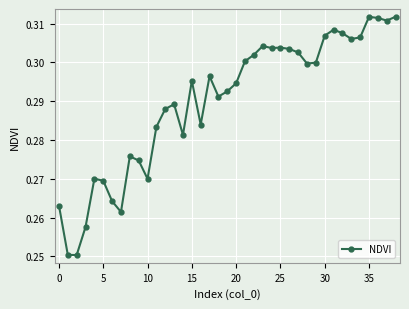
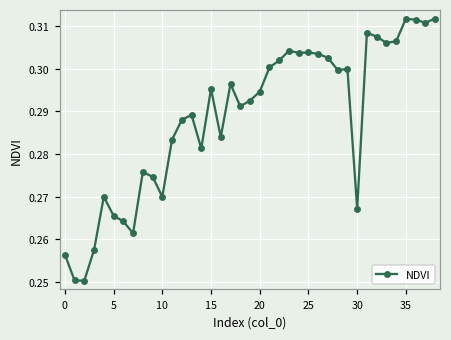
  {
-   "0": 0.263,
-   "5": 0.269,
+   "0": 0.256,
+   "5": 0.266,
    "10": 0.270,
    "15": 0.295,
    "20": 0.295,
    "25": 0.304,
-   "30": 0.307,
+   "30": 0.267,
    "35": 0.312
  }
